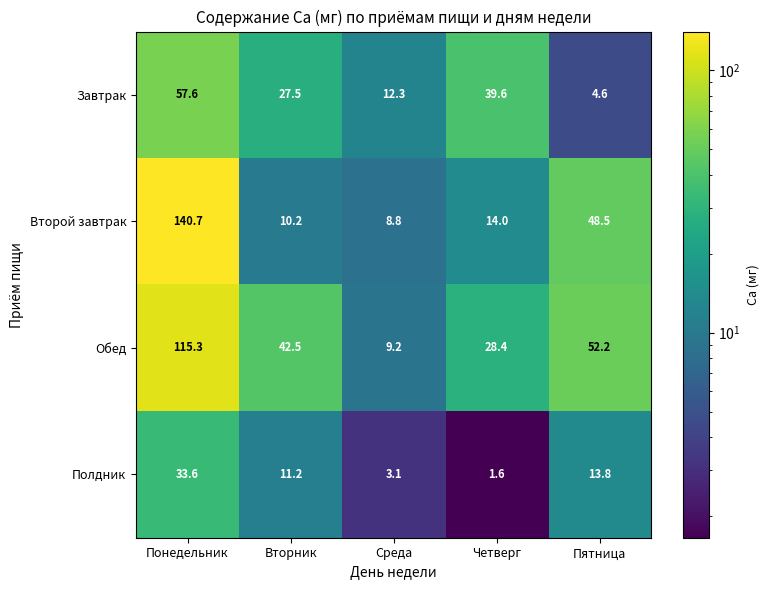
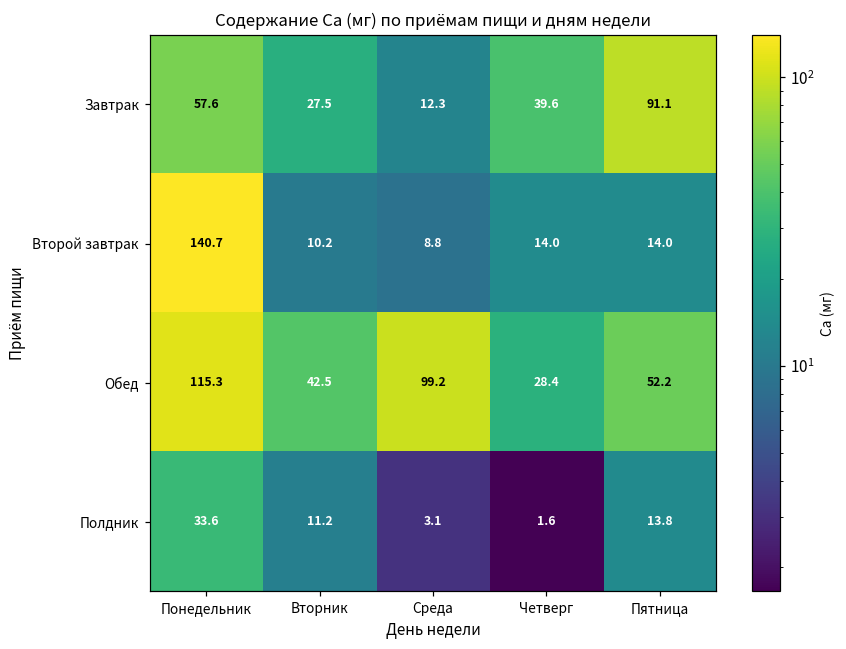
  {
    "Завтрак": {
      "Понедельник": 57.6,
      "Вторник": 27.5,
      "Среда": 12.3,
      "Четверг": 39.6,
-     "Пятница": 4.6
+     "Пятница": 91.1
    },
    "Второй завтрак": {
      "Понедельник": 140.7,
      "Вторник": 10.2,
      "Среда": 8.8,
      "Четверг": 14.0,
-     "Пятница": 48.5
+     "Пятница": 14.0
    },
    "Обед": {
      "Понедельник": 115.3,
      "Вторник": 42.5,
-     "Среда": 9.2,
+     "Среда": 99.2,
      "Четверг": 28.4,
      "Пятница": 52.2
    },
    "Полдник": {
      "Понедельник": 33.6,
      "Вторник": 11.2,
      "Среда": 3.1,
      "Четверг": 1.6,
      "Пятница": 13.8
    }
  }
